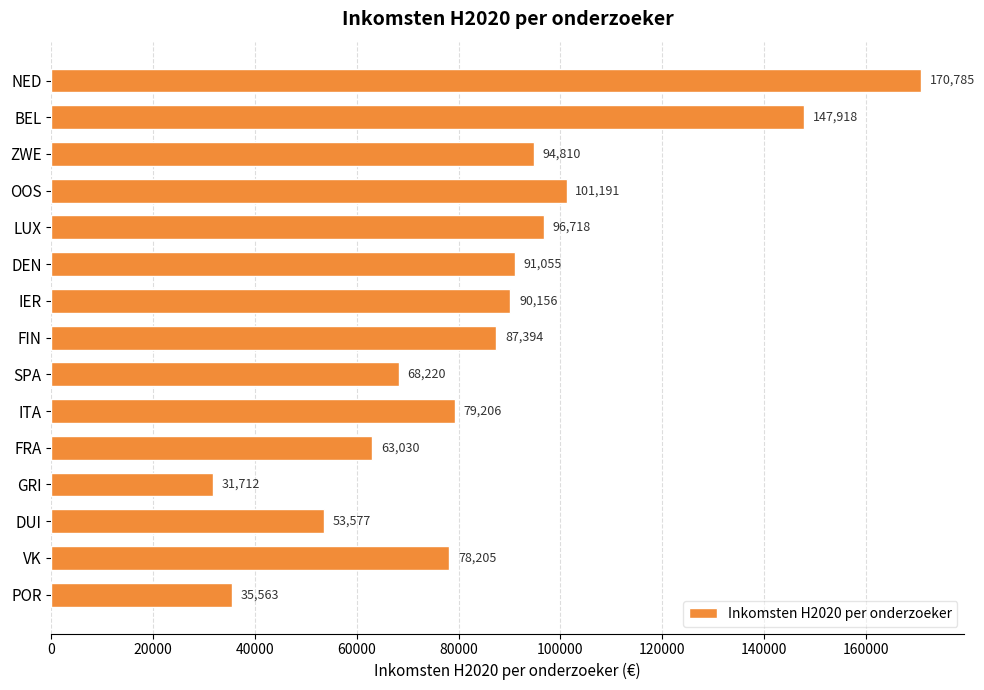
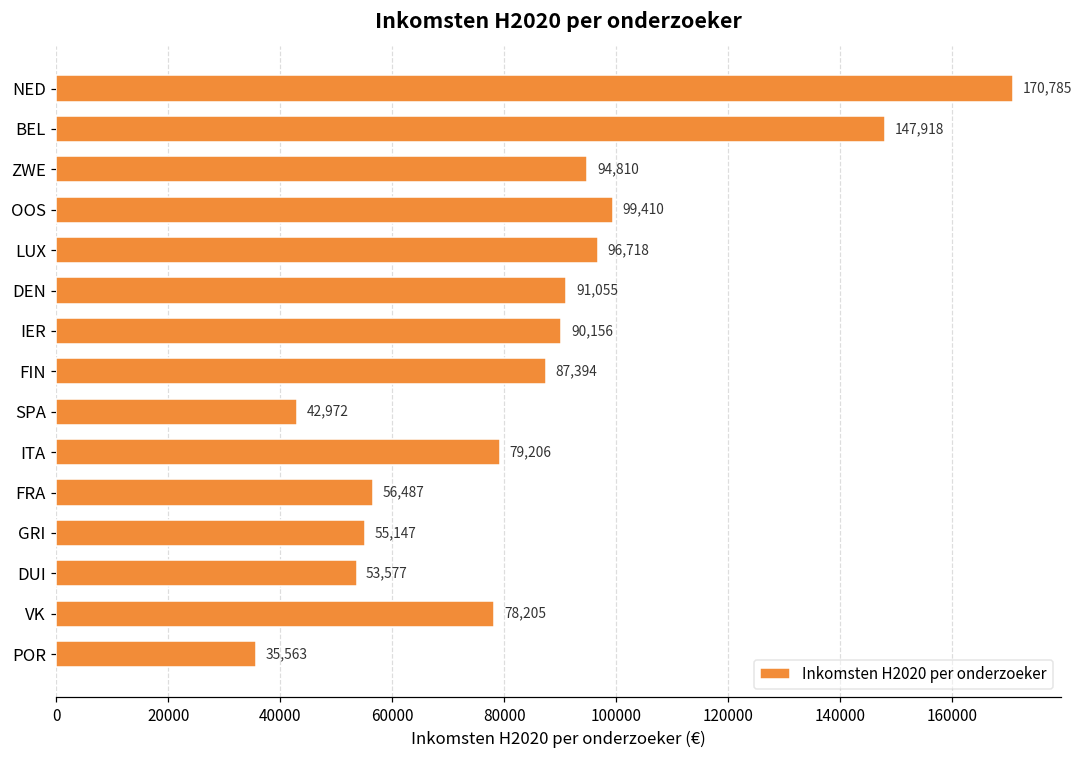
  {
    "NED": "170,785",
    "BEL": "147,918",
    "ZWE": "94,810",
-   "OOS": "101,191",
+   "OOS": "99,410",
    "LUX": "96,718",
    "DEN": "91,055",
    "IER": "90,156",
    "FIN": "87,394",
-   "SPA": "68,220",
+   "SPA": "42,972",
    "ITA": "79,206",
-   "FRA": "63,030",
-   "GRI": "31,712",
+   "FRA": "56,487",
+   "GRI": "55,147",
    "DUI": "53,577",
    "VK": "78,205",
    "POR": "35,563"
  }
